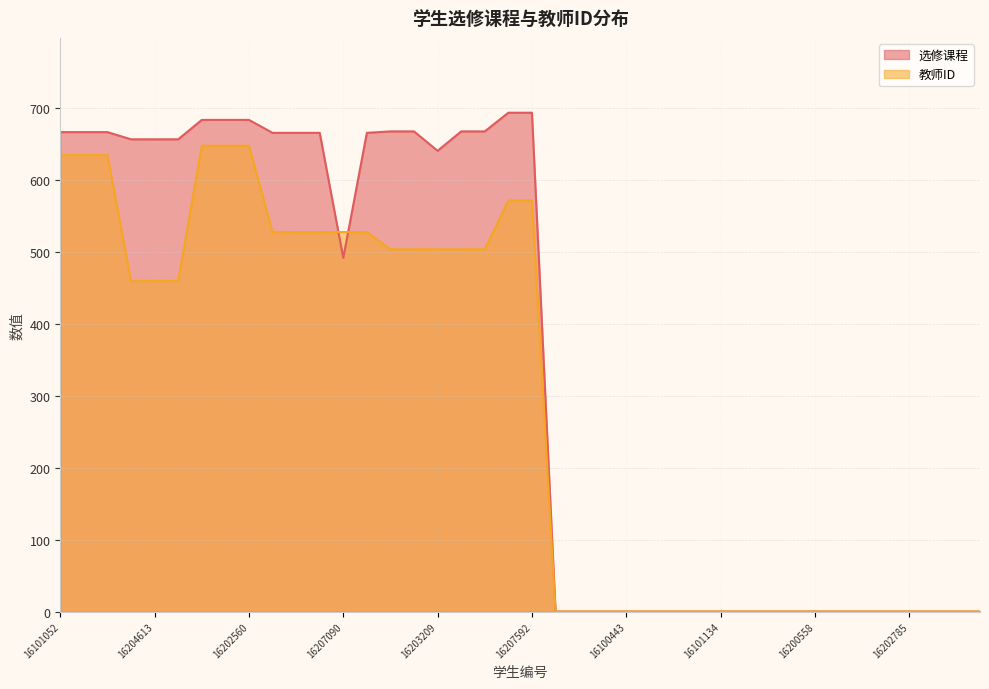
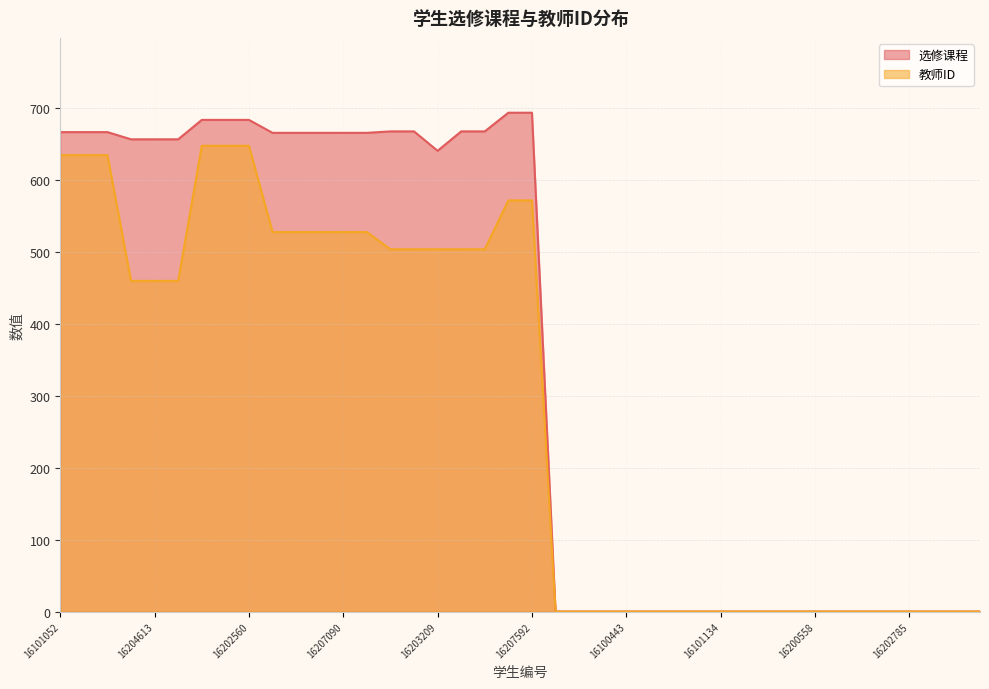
  {
    "选修课程": {
      "16101052": 670,
      "16204613": 660,
      "16202560": 680,
-     "16207090": 490,
+     "16207090": 670,
      "16203209": 640,
      "16207592": 690
    },
    "教师ID": {
      "16101052": 640,
      "16204613": 460,
      "16202560": 650,
      "16207090": 530,
      "16203209": 500,
      "16207592": 570
    }
  }
